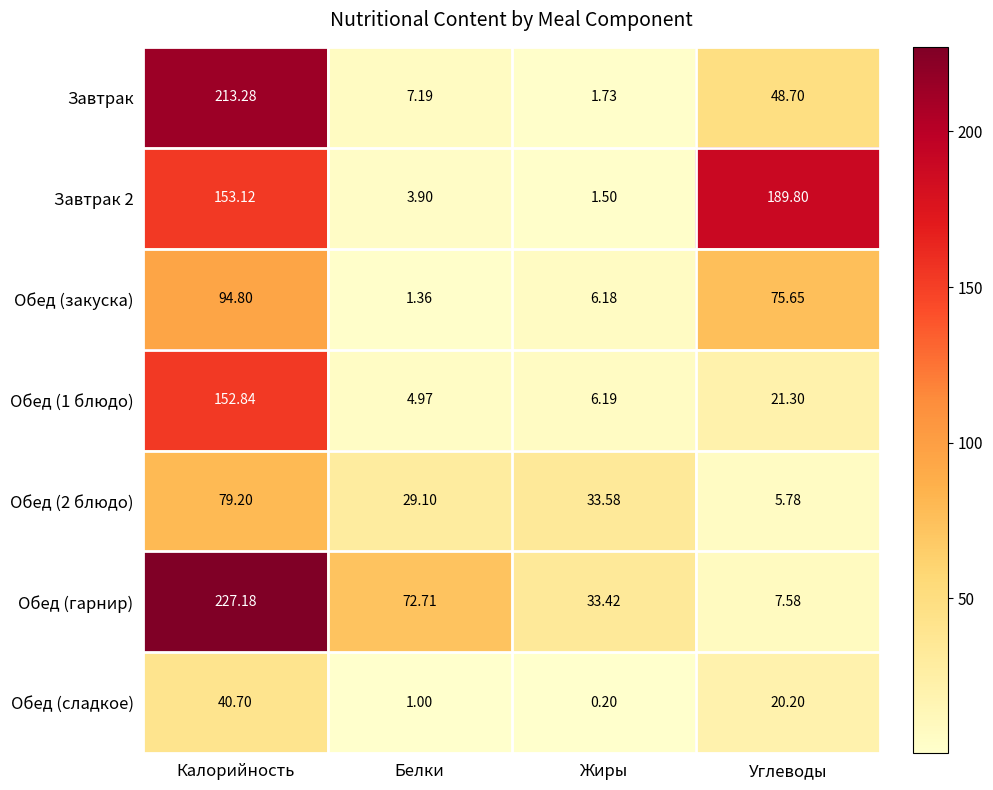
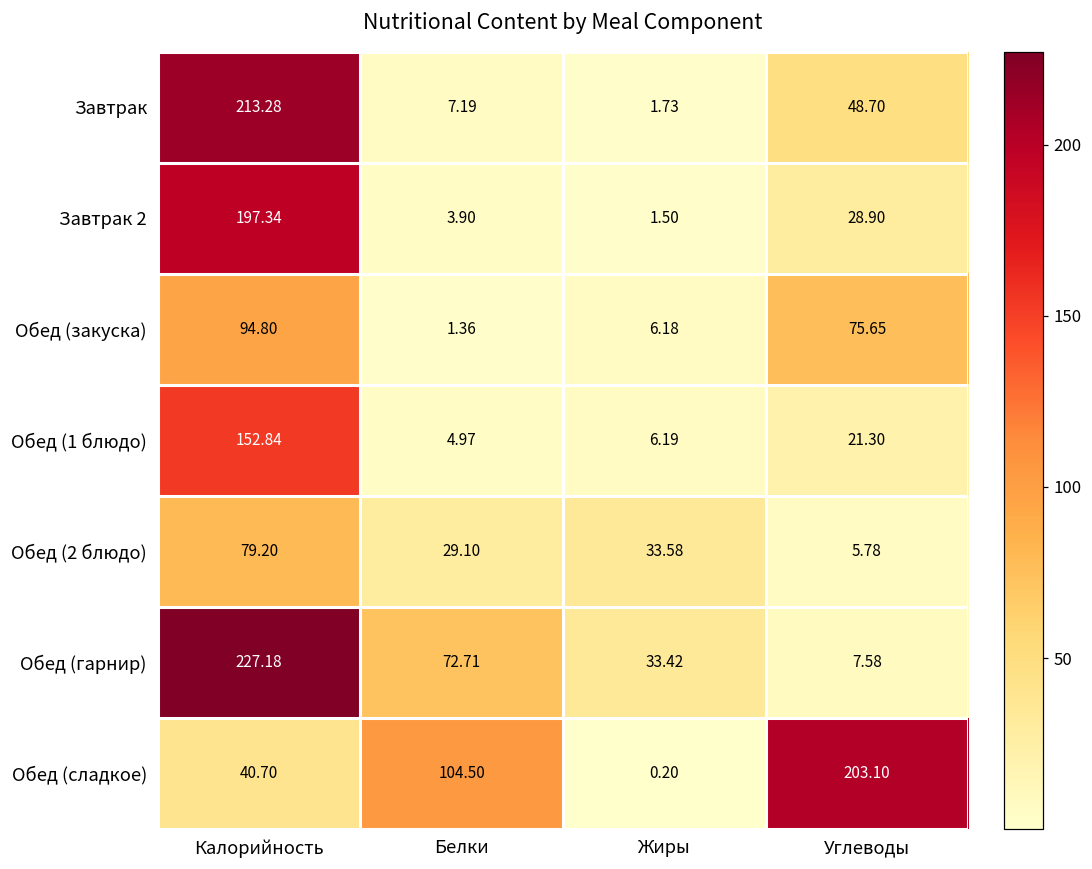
  {
    "Завтрак": {
      "Калорийность": 213.28,
      "Белки": 7.19,
      "Жиры": 1.73,
      "Углеводы": 48.70
    },
    "Завтрак 2": {
-     "Калорийность": 153.12,
+     "Калорийность": 197.34,
      "Белки": 3.90,
      "Жиры": 1.50,
-     "Углеводы": 189.80
+     "Углеводы": 28.90
    },
    "Обед (закуска)": {
      "Калорийность": 94.80,
      "Белки": 1.36,
      "Жиры": 6.18,
      "Углеводы": 75.65
    },
    "Обед (1 блюдо)": {
      "Калорийность": 152.84,
      "Белки": 4.97,
      "Жиры": 6.19,
      "Углеводы": 21.30
    },
    "Обед (2 блюдо)": {
      "Калорийность": 79.20,
      "Белки": 29.10,
      "Жиры": 33.58,
      "Углеводы": 5.78
    },
    "Обед (гарнир)": {
      "Калорийность": 227.18,
      "Белки": 72.71,
      "Жиры": 33.42,
      "Углеводы": 7.58
    },
    "Обед (сладкое)": {
      "Калорийность": 40.70,
-     "Белки": 1.00,
+     "Белки": 104.50,
      "Жиры": 0.20,
-     "Углеводы": 20.20
+     "Углеводы": 203.10
    }
  }
